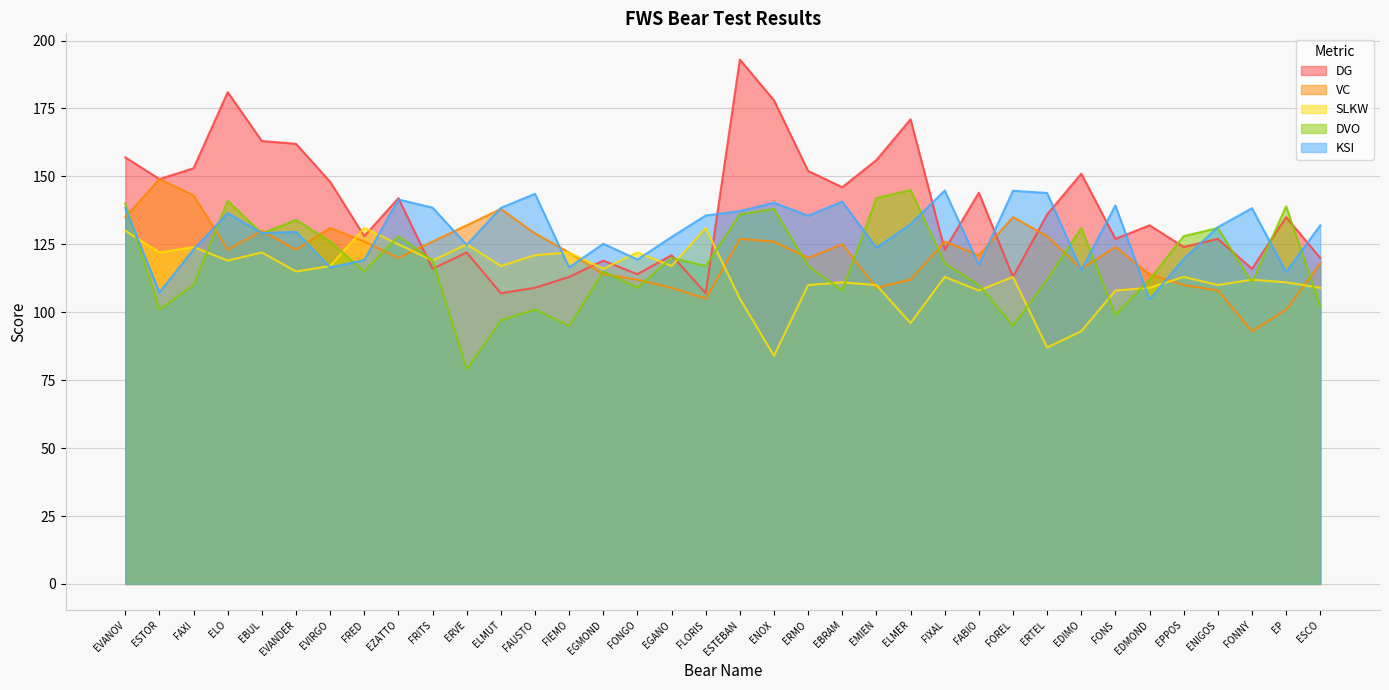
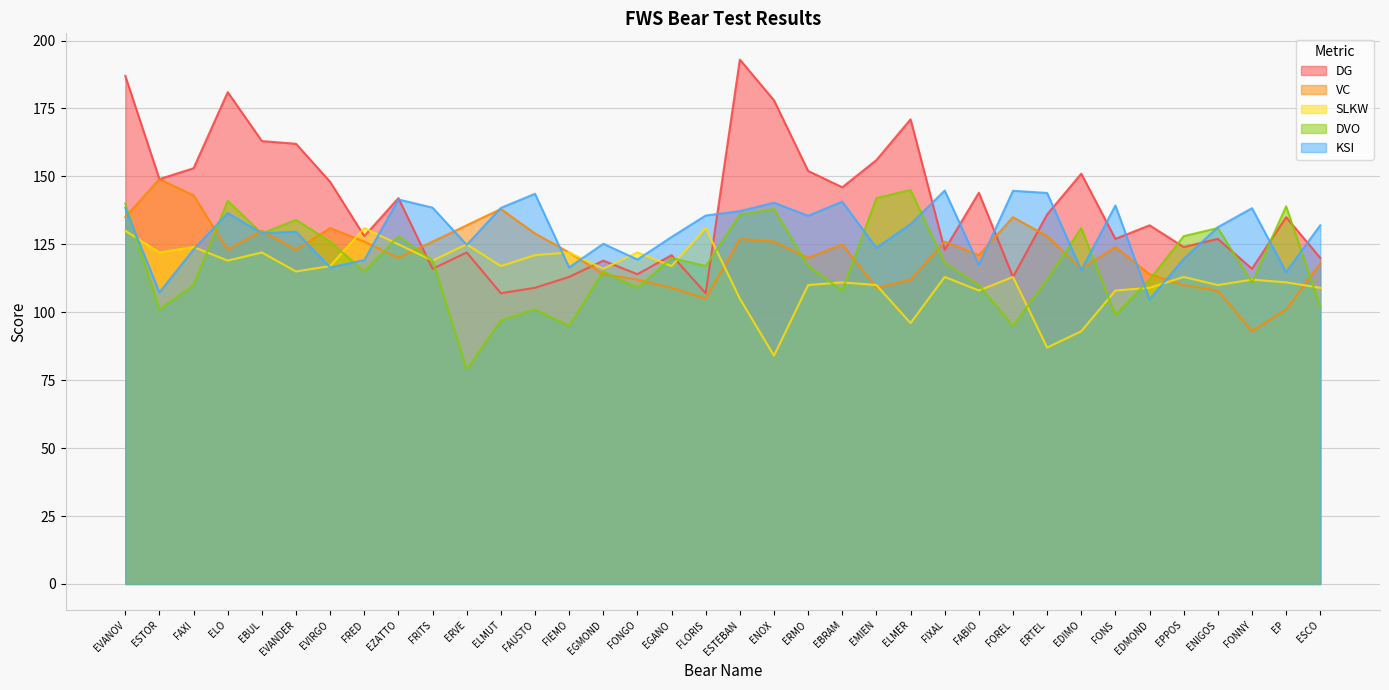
  {
    "DG": {
-     "EVANOV": 157,
+     "EVANOV": 187,
      "FAXI": 153,
      "ELO": 181,
      "EBUL": 163,
      "EVANDER": 162,
      "EVIRGO": 148,
      "FRED": 128,
      "FRITS": 116,
      "ERVE": 122,
      "ELMUT": 107,
      "FAUSTO": 109,
      "FIEMO": 113,
      "EGMOND": 119,
      "FONGO": 114,
      "EGANO": 121,
      "FLORIS": 107,
      "ESTEBAN": 193,
      "ENOX": 178,
      "ERMO": 152,
      "EBRAM": 146,
      "EMIEN": 156,
      "ELMER": 171,
      "FIXAL": 123,
      "FABIO": 144,
      "ERTEL": 136,
      "EDIMO": 151,
      "FONS": 127,
      "EDMOND": 132,
      "EPPOS": 124,
      "ENIGOS": 127,
      "FONNY": 116,
      "EP": 135,
      "ESCO": 120
    },
    "VC": {
      "EVANOV": 135,
      "FAXI": 143,
      "ELO": 123,
      "EVANDER": 123,
      "EVIRGO": 131,
      "FRED": 126,
      "EZATTO": 120,
      "FRITS": 126,
      "ERVE": 132,
      "FAUSTO": 129,
      "EGMOND": 114,
      "FONGO": 112,
      "EGANO": 109,
      "FLORIS": 105,
      "ESTEBAN": 127,
      "ENOX": 126,
      "ERMO": 120,
      "EBRAM": 125,
      "EMIEN": 109,
      "ELMER": 112,
      "FIXAL": 126,
      "FABIO": 121,
      "FOREL": 135,
      "ERTEL": 128,
      "FONS": 124,
      "EDMOND": 114,
      "EPPOS": 110,
      "ENIGOS": 108,
      "FONNY": 93,
      "EP": 101,
      "ESCO": 118
    },
    "SLKW": {
      "EVANOV": 130,
      "ESTOR": 122,
      "ELO": 119,
      "EBUL": 122,
      "EVANDER": 115,
      "FRED": 131,
      "EZATTO": 125,
      "ELMUT": 117,
      "FAUSTO": 121,
      "EGMOND": 116,
      "FONGO": 122,
      "EGANO": 117,
      "FLORIS": 131,
      "ESTEBAN": 105,
      "ENOX": 84,
      "ERMO": 110,
      "EBRAM": 111,
      "EMIEN": 110,
      "ELMER": 96,
      "FIXAL": 113,
      "FABIO": 108,
      "ERTEL": 87,
      "EDIMO": 93,
      "FONS": 108,
      "EDMOND": 109,
      "EPPOS": 113,
      "ENIGOS": 110,
      "FONNY": 112,
      "EP": 111,
      "ESCO": 109
    },
    "DVO": {
      "EVANOV": 140,
      "ESTOR": 101,
      "FAXI": 110,
      "ELO": 141,
      "EVANDER": 134,
      "EVIRGO": 126,
      "FRED": 115,
      "EZATTO": 128,
      "ERVE": 79,
      "ELMUT": 97,
      "FAUSTO": 101,
      "FIEMO": 95,
      "EGMOND": 115,
      "FONGO": 109,
      "EGANO": 120,
      "FLORIS": 117,
      "ESTEBAN": 136,
      "ENOX": 138,
      "ERMO": 117,
      "EBRAM": 108,
      "EMIEN": 142,
      "ELMER": 145,
      "FIXAL": 118,
      "FABIO": 110,
      "FOREL": 95,
      "ERTEL": 112,
      "EDIMO": 131,
      "FONS": 99,
      "EDMOND": 112,
      "EPPOS": 128,
      "FONNY": 111,
      "EP": 139,
      "ESCO": 102
    },
    "KSI": {
      "EVANOV": 138,
      "ESTOR": 107,
      "ELO": 137,
      "EVANDER": 130,
      "FRED": 119,
      "FRITS": 139,
      "FAUSTO": 144,
      "FIEMO": 117,
      "EGMOND": 125,
      "FONGO": 119,
      "EGANO": 128,
      "FLORIS": 136,
      "ESTEBAN": 137,
      "ENOX": 140,
      "ERMO": 136,
      "EBRAM": 141,
      "EMIEN": 124,
      "ELMER": 132,
      "FIXAL": 145,
      "FABIO": 117,
      "FOREL": 145,
      "ERTEL": 144,
      "FONS": 139,
      "EDMOND": 105,
      "EPPOS": 120,
      "FONNY": 138,
      "EP": 115,
      "ESCO": 132
    }
  }
